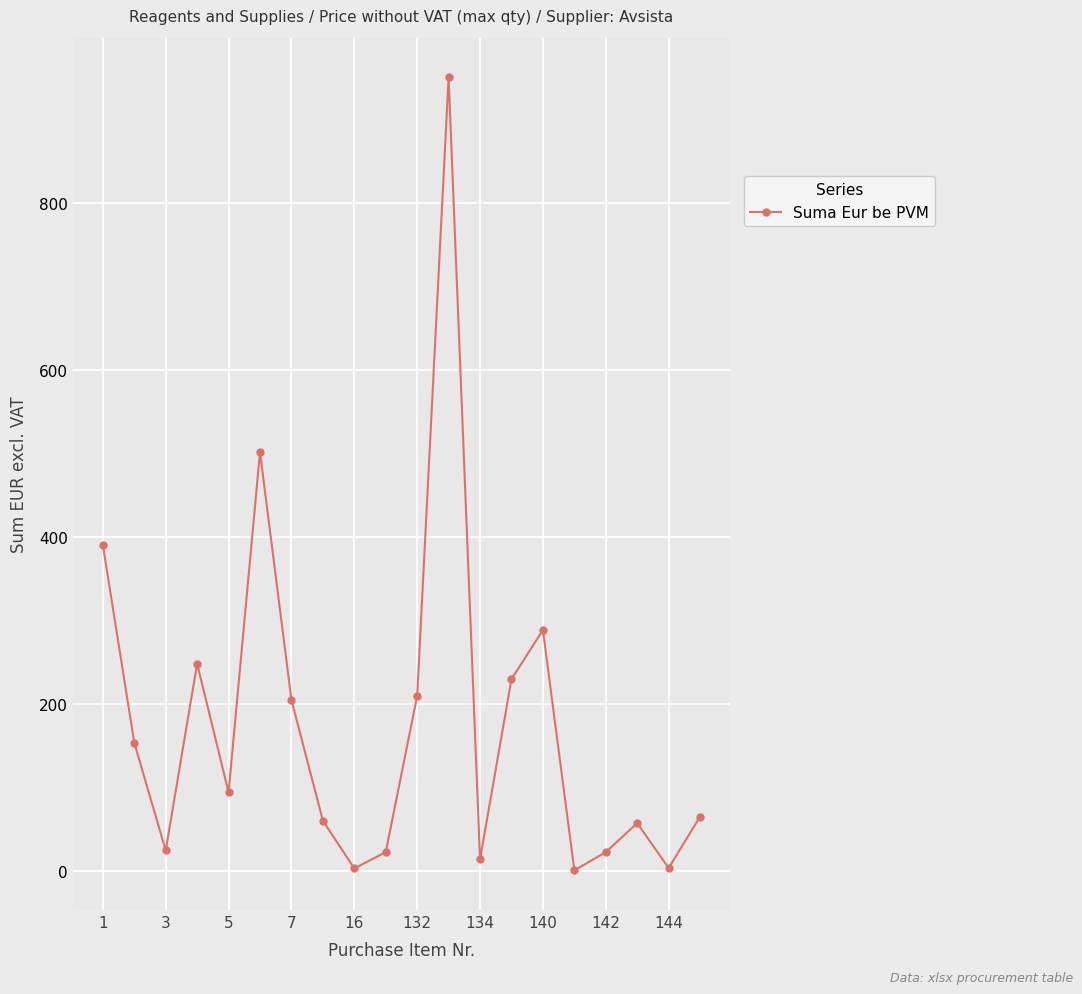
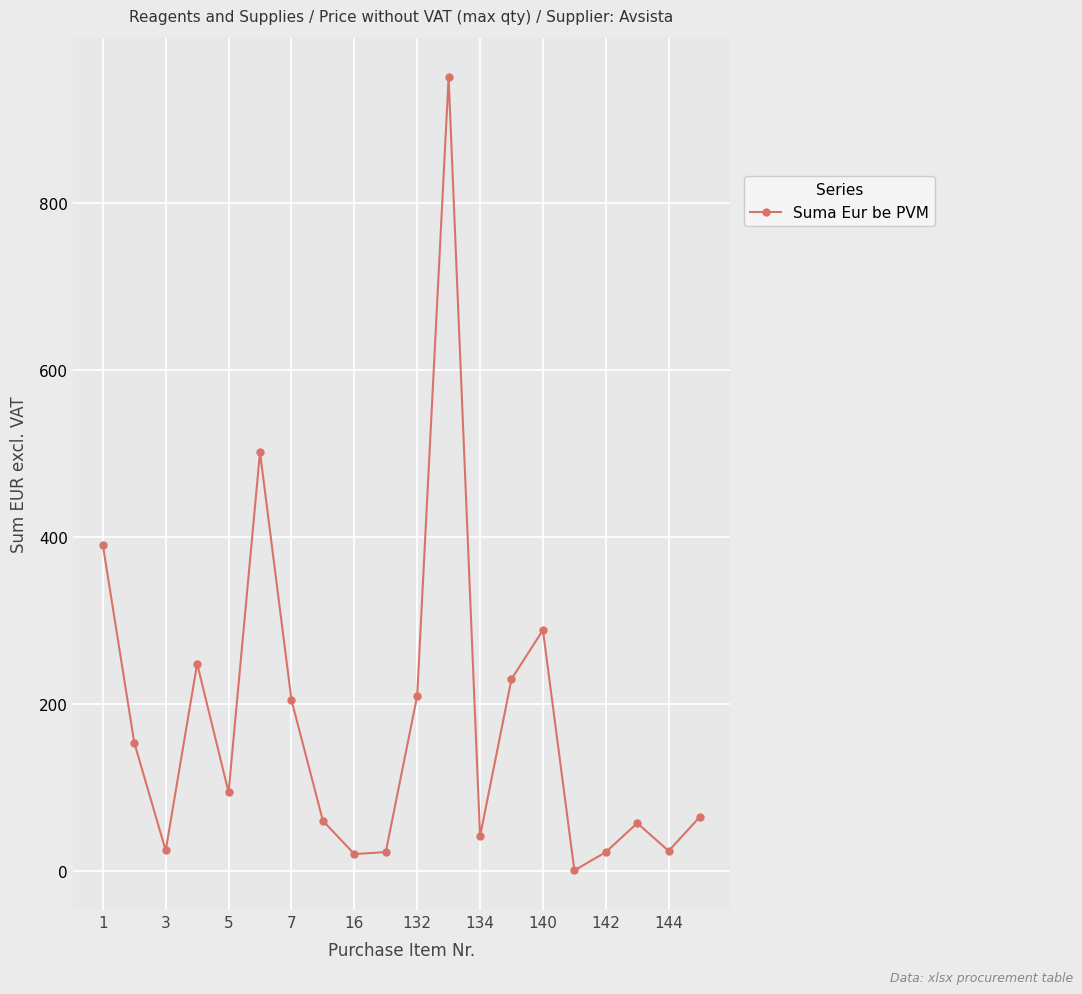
  {
    "1": 390,
    "3": 30,
    "5": 90,
    "7": 210,
-   "16": 0,
+   "16": 20,
    "132": 210,
-   "134": 10,
+   "134": 40,
    "140": 290,
    "142": 20,
-   "144": 0
+   "144": 20
  }
